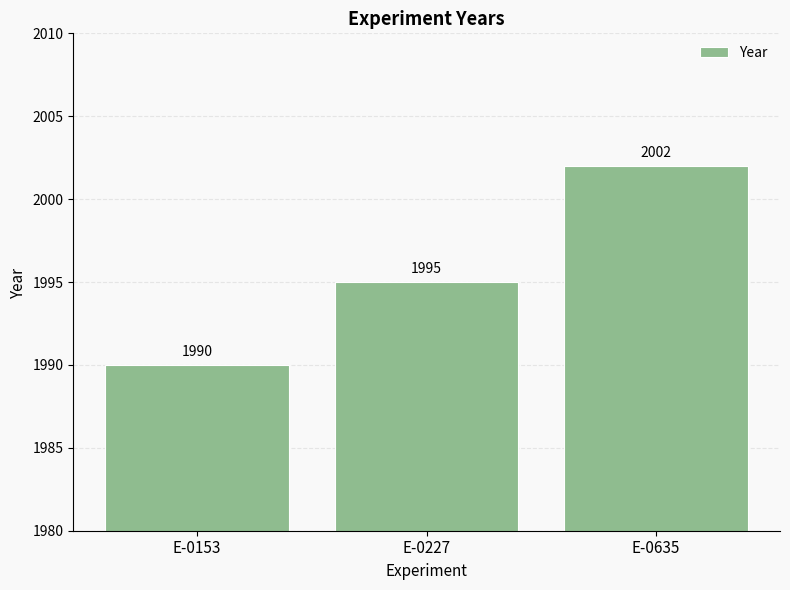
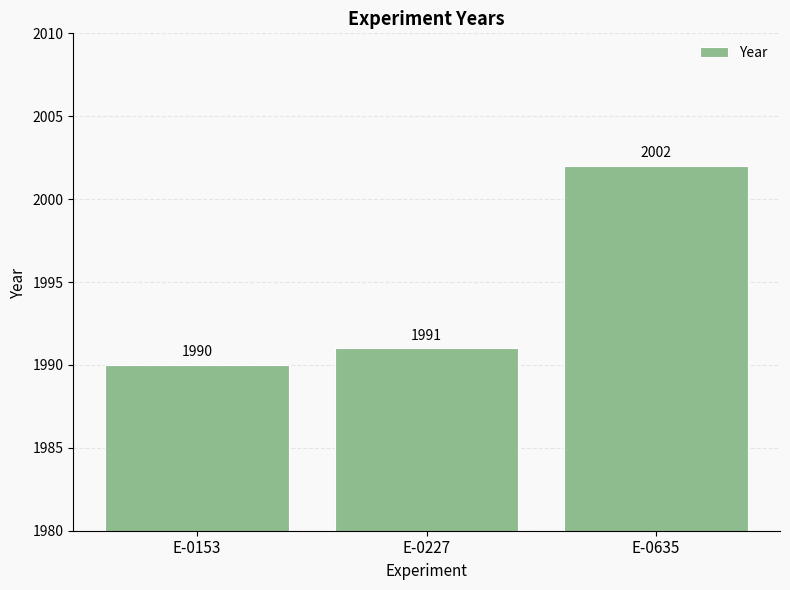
  {
    "E-0153": 1990,
-   "E-0227": 1995,
+   "E-0227": 1991,
    "E-0635": 2002
  }
